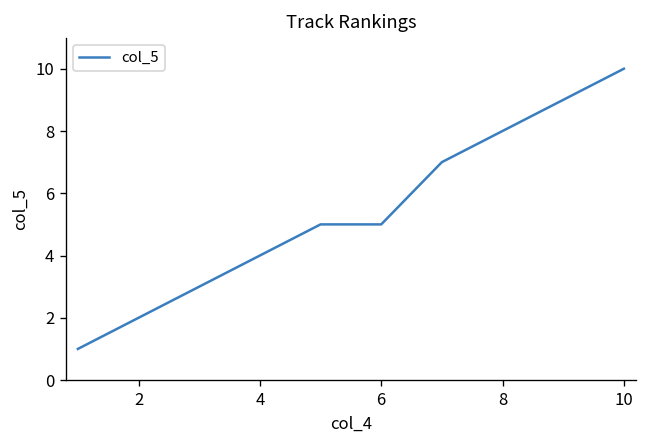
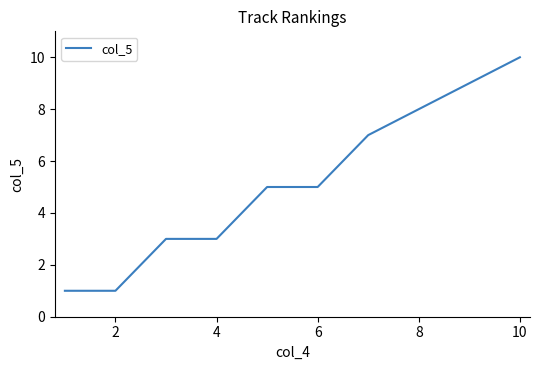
  {
-   "2": 2,
-   "4": 4,
+   "2": 1,
+   "4": 3,
    "6": 5,
    "8": 8,
    "10": 10
  }
